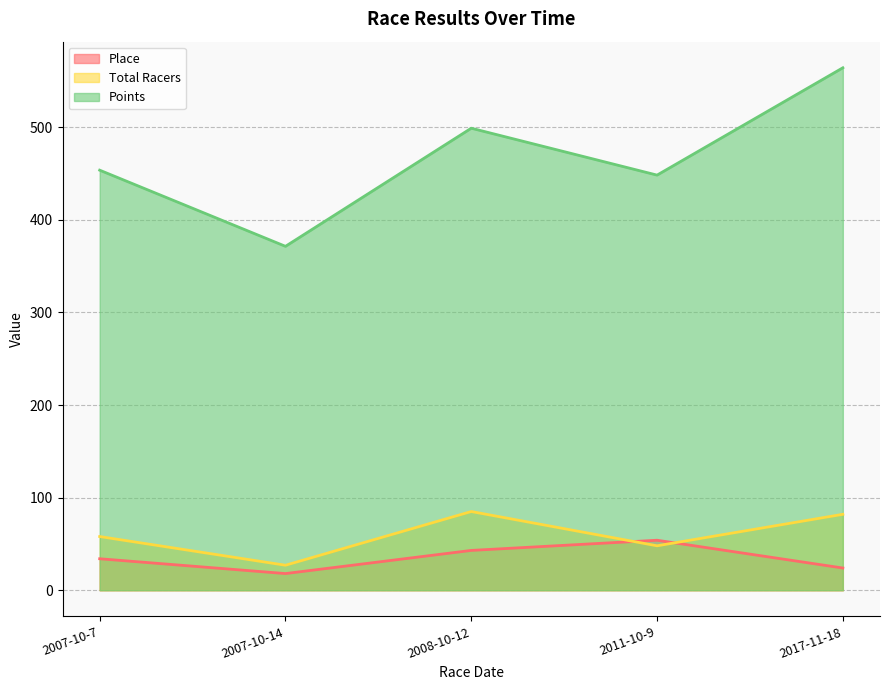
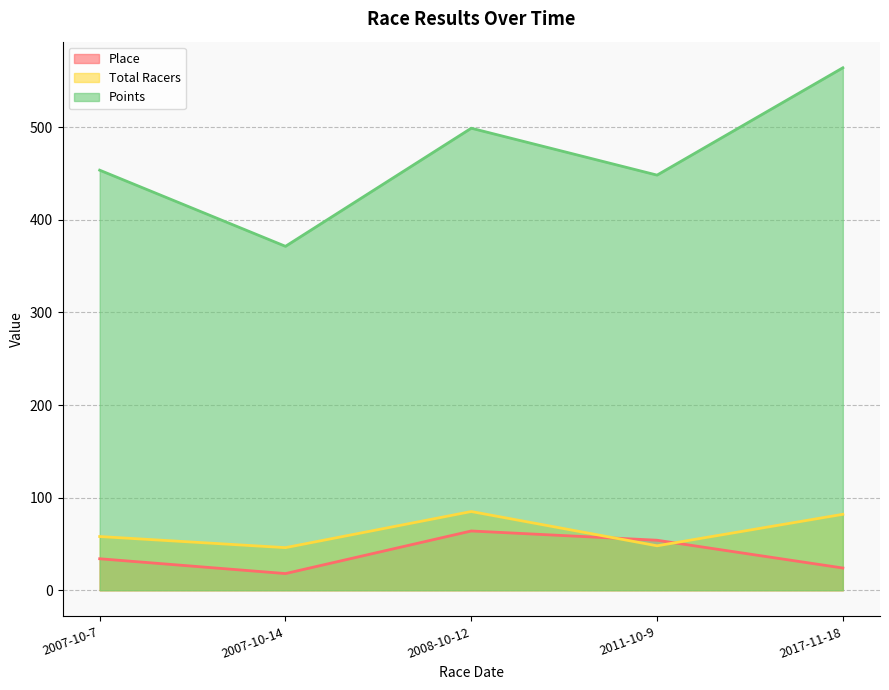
  {
    "Place": {
      "2007-10-7": 30,
      "2007-10-14": 20,
-     "2008-10-12": 40,
+     "2008-10-12": 60,
      "2011-10-9": 50,
      "2017-11-18": 20
    },
    "Total Racers": {
      "2007-10-7": 60,
-     "2007-10-14": 30,
+     "2007-10-14": 50,
      "2008-10-12": 90,
      "2011-10-9": 50,
      "2017-11-18": 80
    },
    "Points": {
      "2007-10-7": 450,
      "2007-10-14": 370,
      "2008-10-12": 500,
      "2011-10-9": 450,
      "2017-11-18": 560
    }
  }
